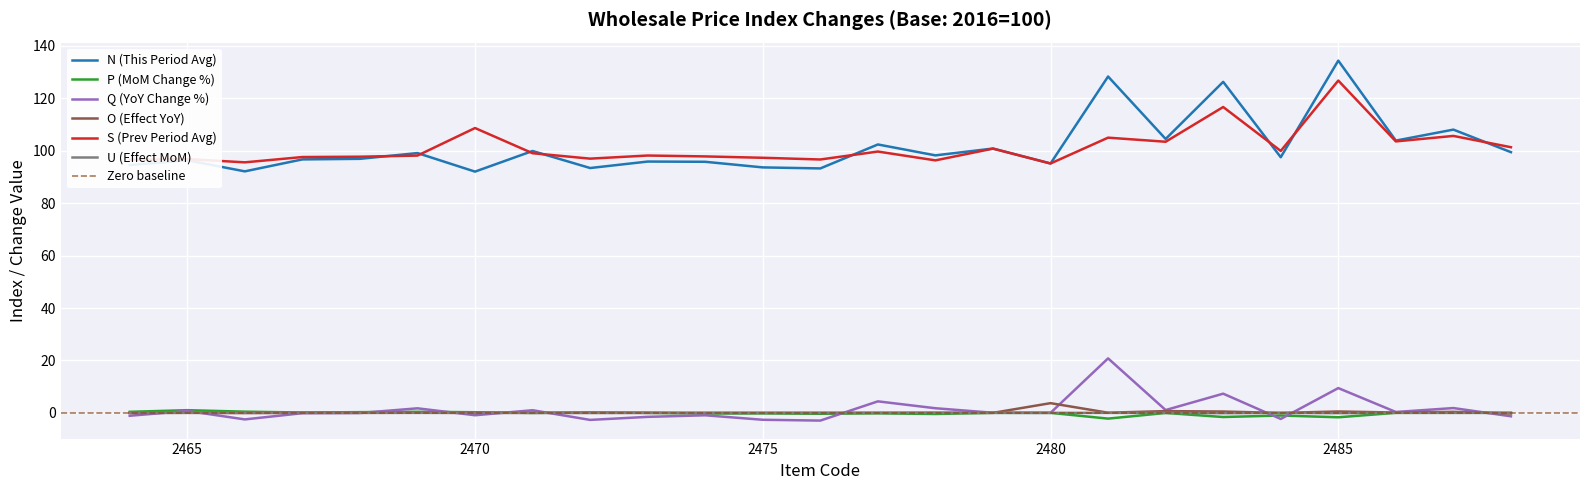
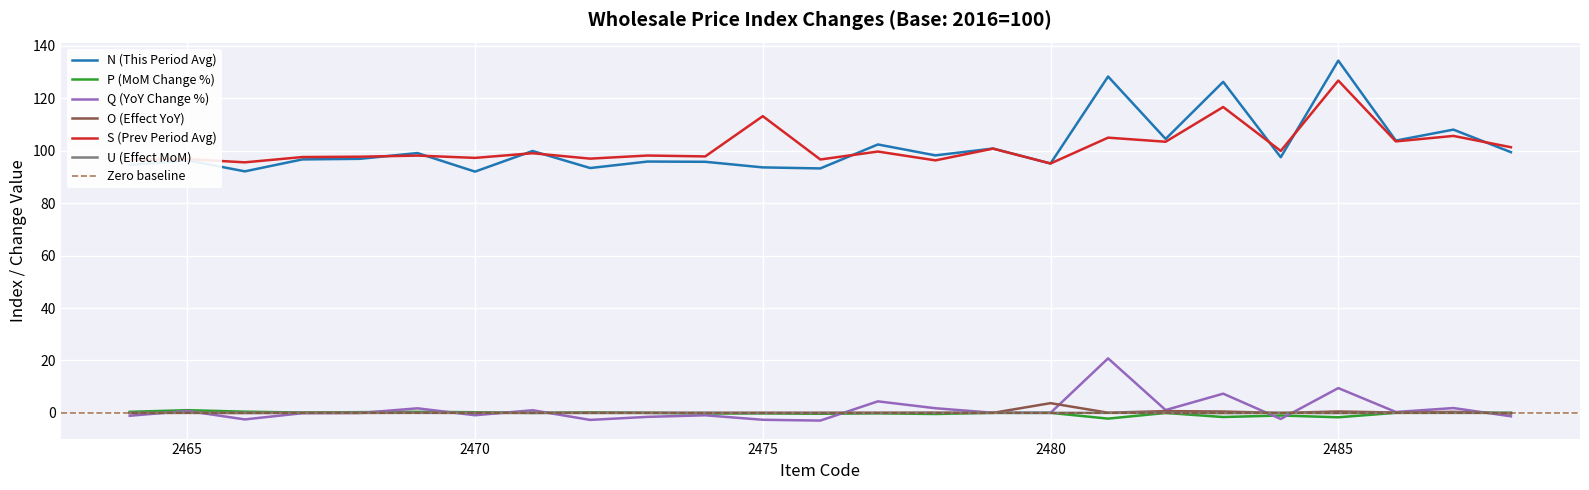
  {
    "N (This Period Avg)": {
      "2470": 92,
      "2475": 94,
      "2485": 134
    },
    "P (MoM Change %)": {
      "2485": -2
    },
    "Q (YoY Change %)": {
      "2475": -3,
      "2485": 9
    },
    "O (Effect YoY)": {
      "2480": 4
    },
    "S (Prev Period Avg)": {
-     "2470": 109,
-     "2475": 97,
+     "2470": 97,
+     "2475": 113,
      "2485": 127
    }
  }
